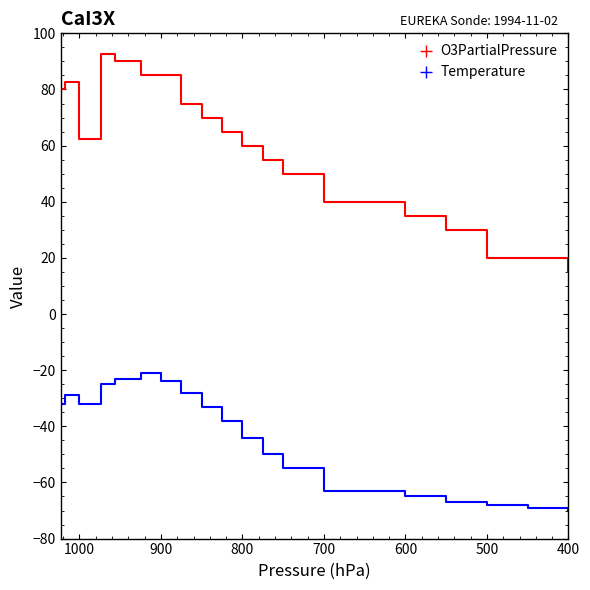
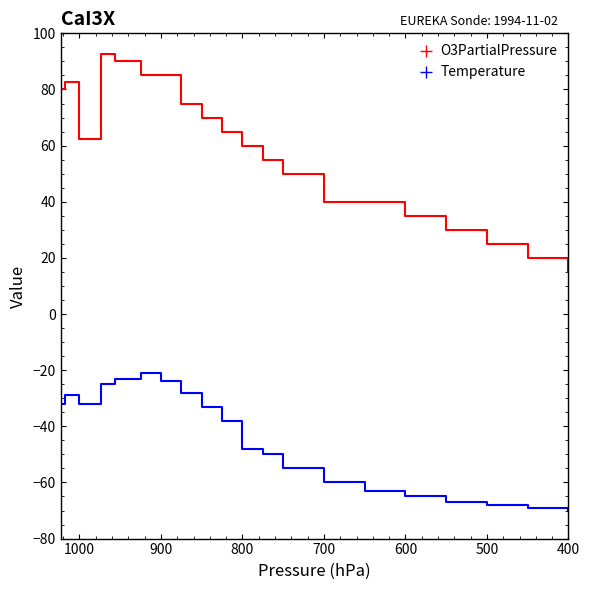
  {
    "Temperature": {
      "1000": -32,
      "900": -24,
-     "800": -44,
-     "700": -63,
+     "800": -48,
+     "700": -60,
      "600": -65,
      "500": -68,
      "400": -70
    },
    "O3PartialPressure": {
      "1000": 63,
      "900": 85,
      "800": 60,
      "700": 40,
      "600": 35,
-     "500": 20,
+     "500": 25,
      "400": 15
    }
  }
